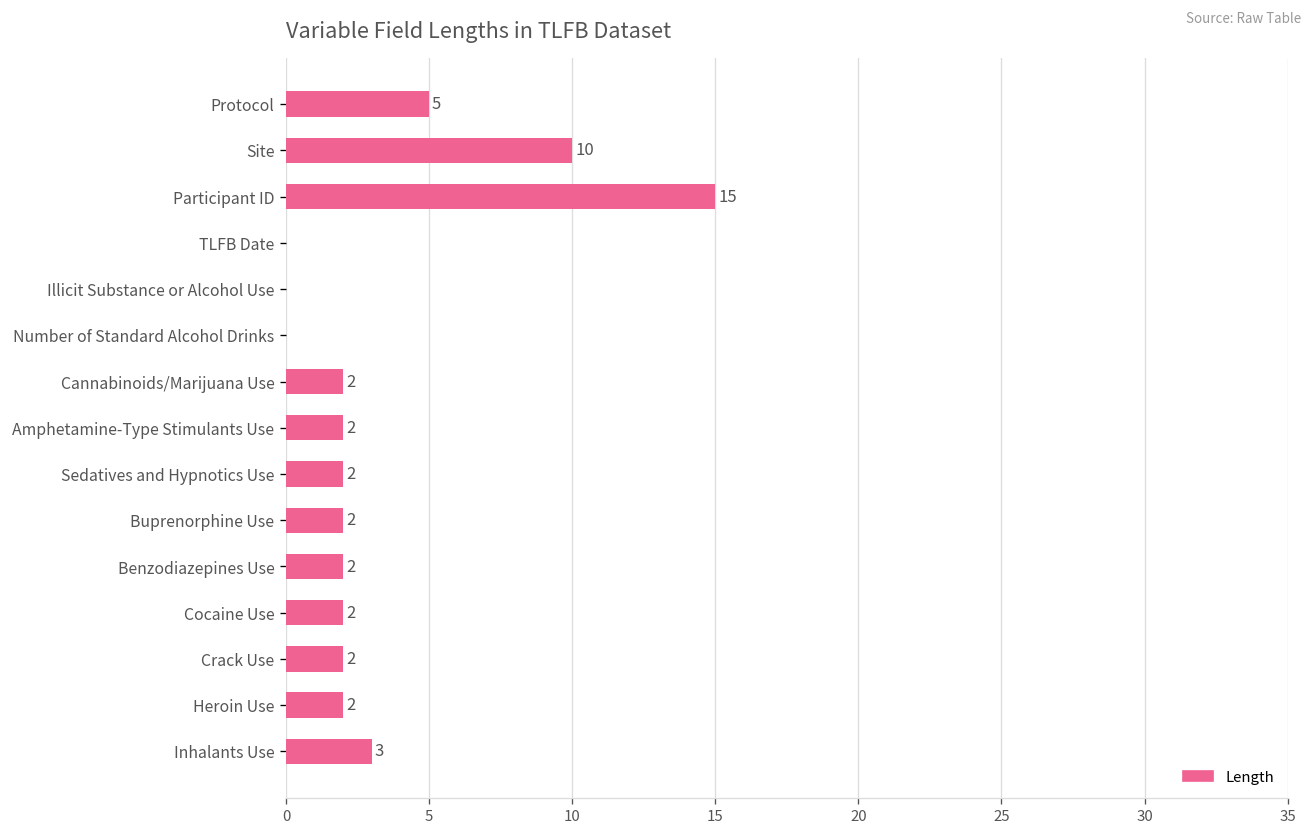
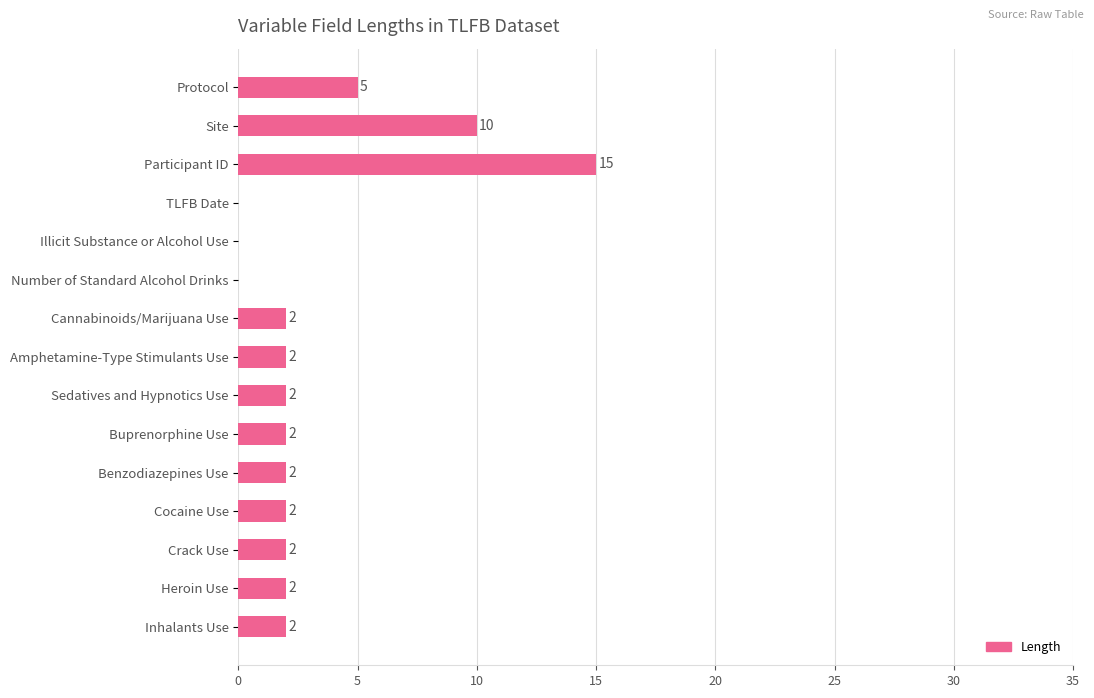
  {
    "Protocol": 5,
    "Site": 10,
    "Participant ID": 15,
    "Cannabinoids/Marijuana Use": 2,
    "Amphetamine-Type Stimulants Use": 2,
    "Sedatives and Hypnotics Use": 2,
    "Buprenorphine Use": 2,
    "Benzodiazepines Use": 2,
    "Cocaine Use": 2,
    "Crack Use": 2,
    "Heroin Use": 2,
-   "Inhalants Use": 3
+   "Inhalants Use": 2
  }
